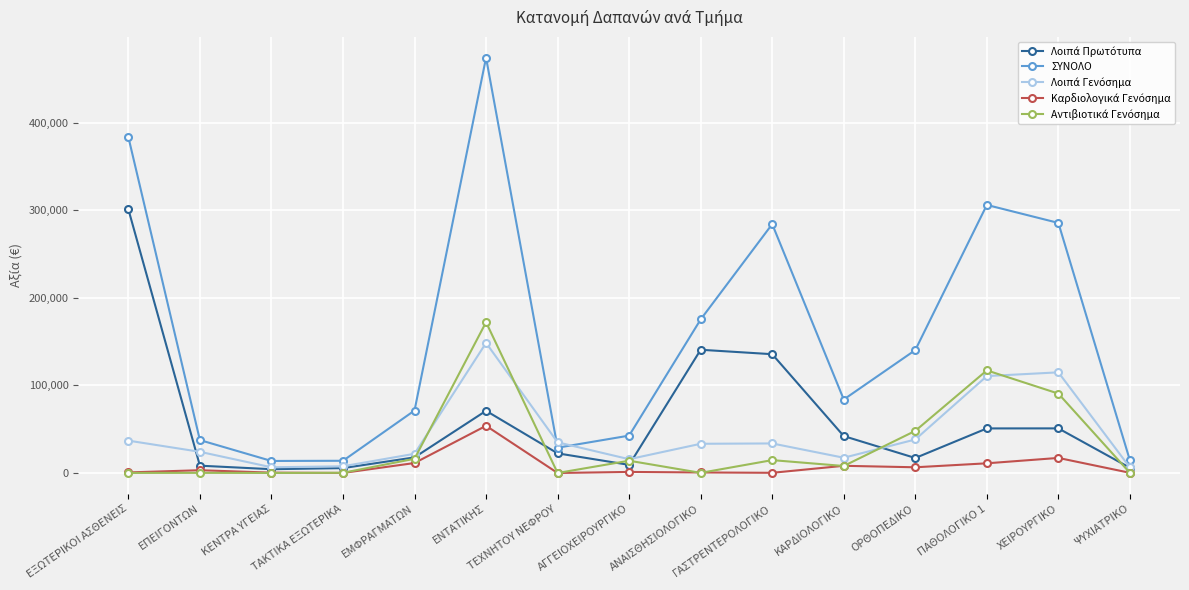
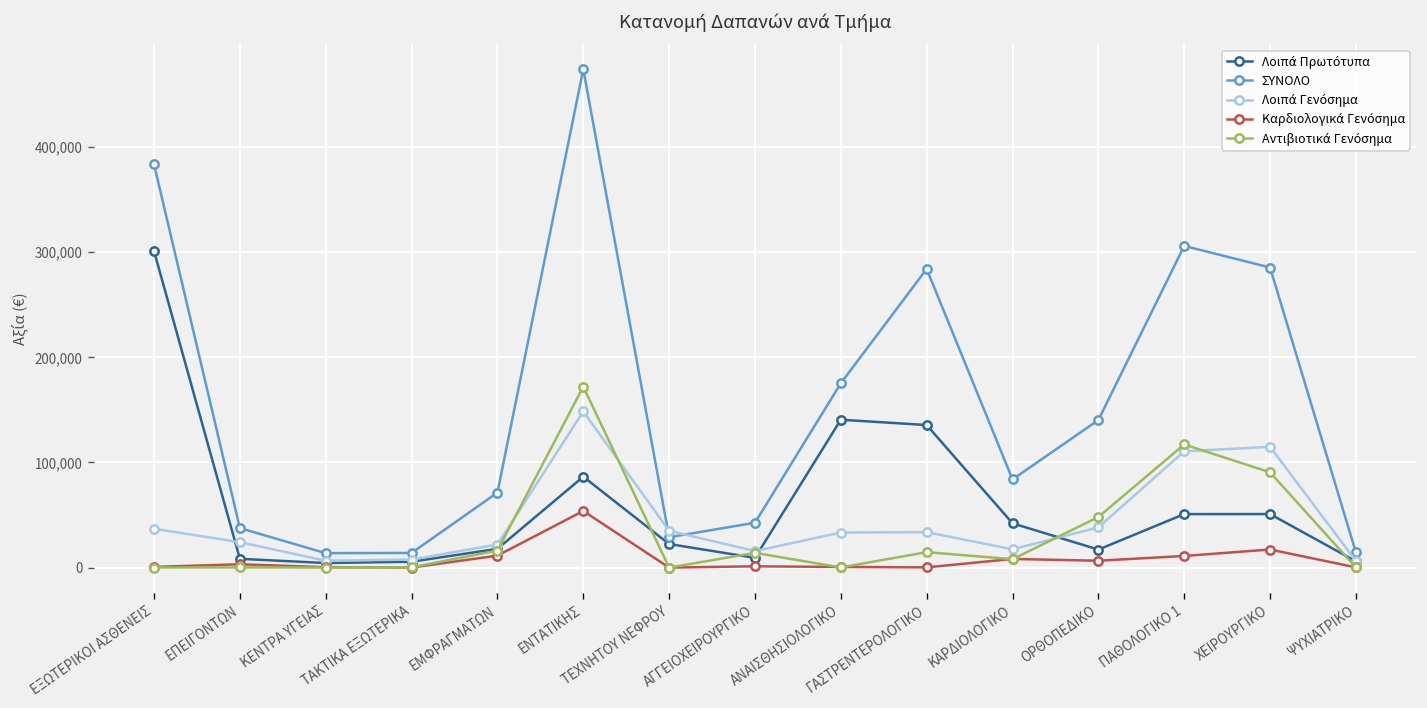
  {
    "Λοιπά Πρωτότυπα": {
      "ΕΞΩΤΕΡΙΚΟΙ ΑΣΘΕΝΕΙΣ": "300,000",
      "ΕΠΕΙΓΟΝΤΩΝ": "10,000",
-     "ΕΝΤΑΤΙΚΗΣ": "70,000",
+     "ΕΝΤΑΤΙΚΗΣ": "90,000",
      "ΤΕΧΝΗΤΟΥ ΝΕΦΡΟΥ": "20,000",
      "ΑΓΓΕΙΟΧΕΙΡΟΥΡΓΙΚΟ": "10,000",
      "ΑΝΑΙΣΘΗΣΙΟΛΟΓΙΚΟ": "140,000",
      "ΓΑΣΤΡΕΝΤΕΡΟΛΟΓΙΚΟ": "140,000",
      "ΚΑΡΔΙΟΛΟΓΙΚΟ": "40,000",
      "ΟΡΘΟΠΕΔΙΚΟ": "20,000",
      "ΠΑΘΟΛΟΓΙΚΟ 1": "50,000",
      "ΧΕΙΡΟΥΡΓΙΚΟ": "50,000"
    },
    "ΣΥΝΟΛΟ": {
      "ΕΞΩΤΕΡΙΚΟΙ ΑΣΘΕΝΕΙΣ": "380,000",
      "ΕΠΕΙΓΟΝΤΩΝ": "40,000",
      "ΚΕΝΤΡΑ ΥΓΕΙΑΣ": "10,000",
      "ΤΑΚΤΙΚΑ ΕΞΩΤΕΡΙΚΑ": "10,000",
      "ΕΜΦΡΑΓΜΑΤΩΝ": "70,000",
      "ΕΝΤΑΤΙΚΗΣ": "470,000",
      "ΤΕΧΝΗΤΟΥ ΝΕΦΡΟΥ": "30,000",
      "ΑΓΓΕΙΟΧΕΙΡΟΥΡΓΙΚΟ": "40,000",
      "ΑΝΑΙΣΘΗΣΙΟΛΟΓΙΚΟ": "180,000",
      "ΓΑΣΤΡΕΝΤΕΡΟΛΟΓΙΚΟ": "280,000",
      "ΚΑΡΔΙΟΛΟΓΙΚΟ": "80,000",
      "ΟΡΘΟΠΕΔΙΚΟ": "140,000",
      "ΠΑΘΟΛΟΓΙΚΟ 1": "310,000",
      "ΧΕΙΡΟΥΡΓΙΚΟ": "290,000",
      "ΨΥΧΙΑΤΡΙΚΟ": "10,000"
    },
    "Λοιπά Γενόσημα": {
      "ΕΞΩΤΕΡΙΚΟΙ ΑΣΘΕΝΕΙΣ": "40,000",
      "ΕΠΕΙΓΟΝΤΩΝ": "20,000",
      "ΕΜΦΡΑΓΜΑΤΩΝ": "20,000",
      "ΕΝΤΑΤΙΚΗΣ": "150,000",
      "ΤΕΧΝΗΤΟΥ ΝΕΦΡΟΥ": "40,000",
      "ΑΝΑΙΣΘΗΣΙΟΛΟΓΙΚΟ": "30,000",
      "ΓΑΣΤΡΕΝΤΕΡΟΛΟΓΙΚΟ": "30,000",
      "ΚΑΡΔΙΟΛΟΓΙΚΟ": "20,000",
      "ΟΡΘΟΠΕΔΙΚΟ": "40,000",
      "ΠΑΘΟΛΟΓΙΚΟ 1": "110,000",
      "ΧΕΙΡΟΥΡΓΙΚΟ": "110,000"
    },
    "Καρδιολογικά Γενόσημα": {
      "ΕΠΕΙΓΟΝΤΩΝ": "0",
      "ΕΜΦΡΑΓΜΑΤΩΝ": "10,000",
      "ΕΝΤΑΤΙΚΗΣ": "50,000",
      "ΑΓΓΕΙΟΧΕΙΡΟΥΡΓΙΚΟ": "0",
      "ΓΑΣΤΡΕΝΤΕΡΟΛΟΓΙΚΟ": "0",
      "ΟΡΘΟΠΕΔΙΚΟ": "10,000",
      "ΠΑΘΟΛΟΓΙΚΟ 1": "10,000",
      "ΧΕΙΡΟΥΡΓΙΚΟ": "20,000"
    },
    "Αντιβιοτικά Γενόσημα": {
      "ΕΠΕΙΓΟΝΤΩΝ": "0",
      "ΕΝΤΑΤΙΚΗΣ": "170,000",
      "ΓΑΣΤΡΕΝΤΕΡΟΛΟΓΙΚΟ": "10,000",
      "ΟΡΘΟΠΕΔΙΚΟ": "50,000",
      "ΠΑΘΟΛΟΓΙΚΟ 1": "120,000",
      "ΧΕΙΡΟΥΡΓΙΚΟ": "90,000"
    }
  }
